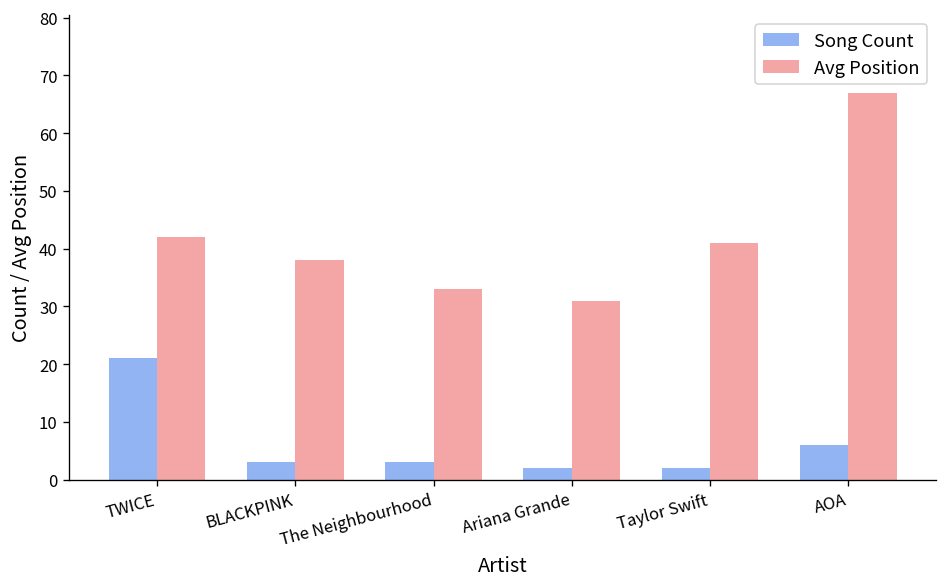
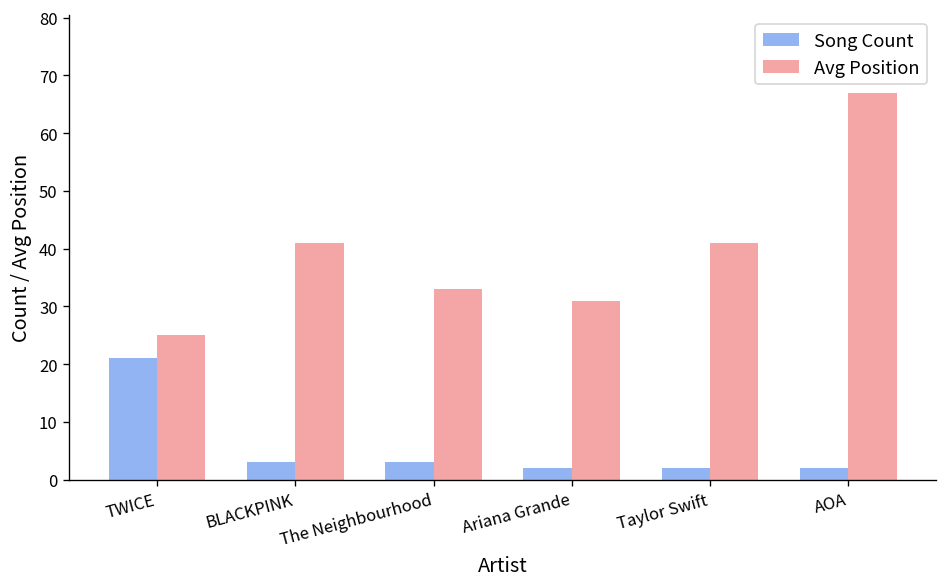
  {
    "Song Count": {
      "TWICE": 21,
      "BLACKPINK": 3,
      "The Neighbourhood": 3,
      "Ariana Grande": 2,
      "Taylor Swift": 2,
-     "AOA": 6
+     "AOA": 2
    },
    "Avg Position": {
-     "TWICE": 42,
-     "BLACKPINK": 38,
+     "TWICE": 25,
+     "BLACKPINK": 41,
      "The Neighbourhood": 33,
      "Ariana Grande": 31,
      "Taylor Swift": 41,
      "AOA": 67
    }
  }
